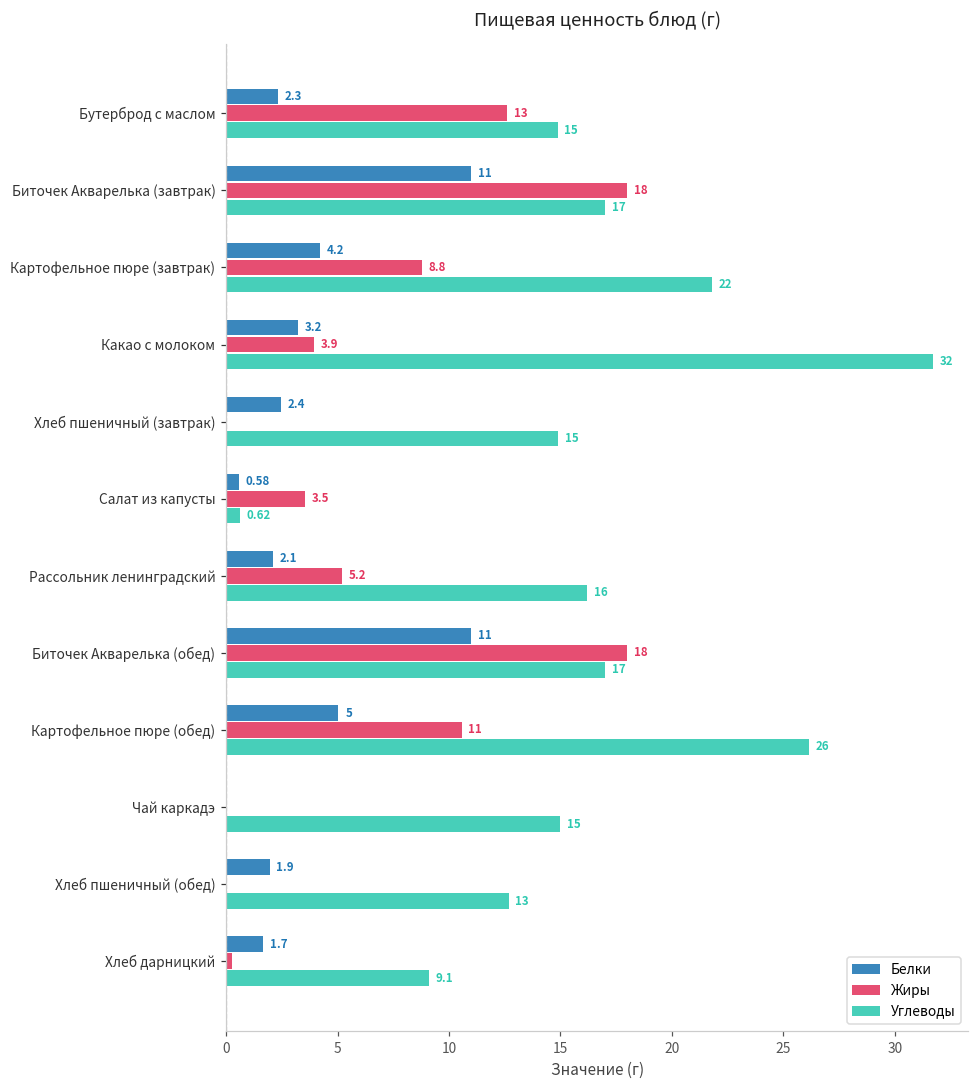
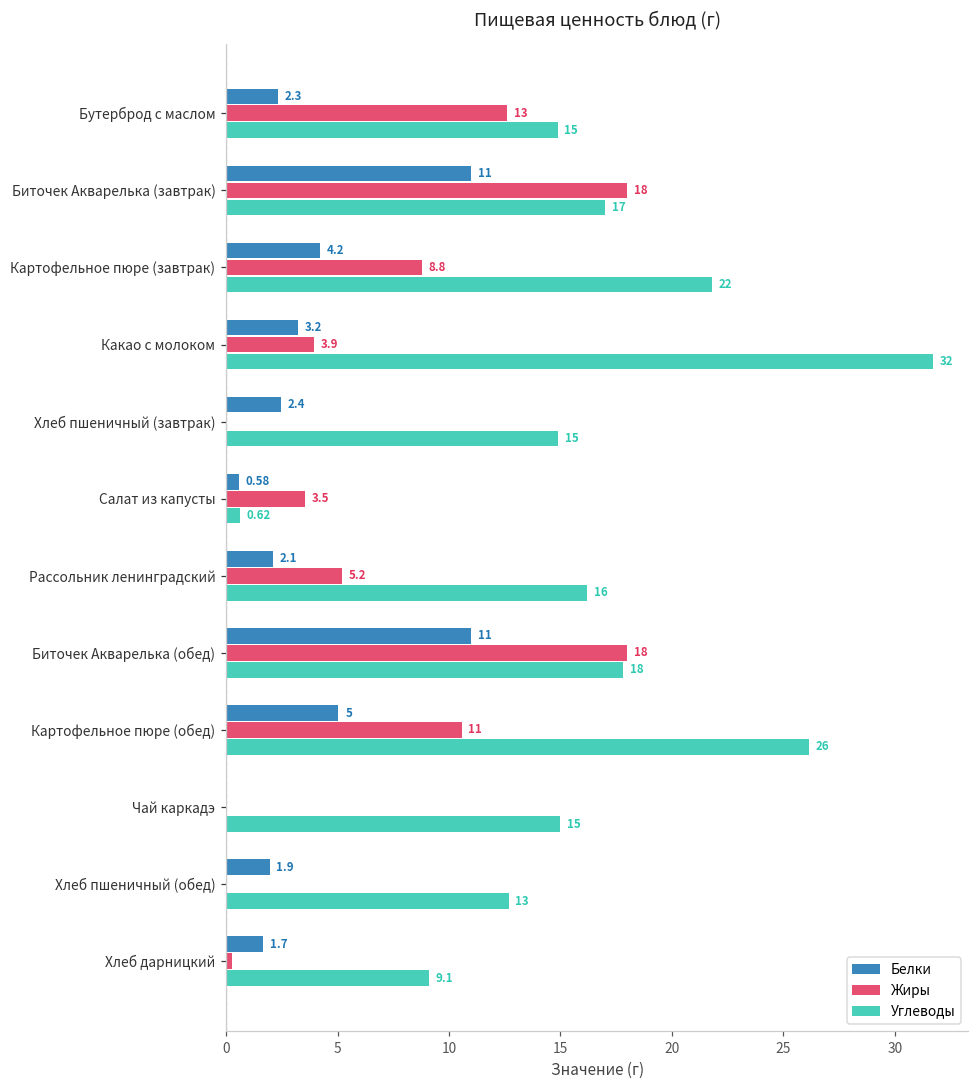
  {
    "Белки": {
      "Бутерброд с маслом": 2.3,
      "Биточек Акварелька (завтрак)": 11,
      "Картофельное пюре (завтрак)": 4.2,
      "Какао с молоком": 3.2,
      "Хлеб пшеничный (завтрак)": 2.4,
      "Салат из капусты": 0.58,
      "Рассольник ленинградский": 2.1,
      "Биточек Акварелька (обед)": 11,
      "Картофельное пюре (обед)": 5,
      "Хлеб пшеничный (обед)": 1.9,
      "Хлеб дарницкий": 1.7
    },
    "Жиры": {
      "Бутерброд с маслом": 13,
      "Биточек Акварелька (завтрак)": 18,
      "Картофельное пюре (завтрак)": 8.8,
      "Какао с молоком": 3.9,
      "Салат из капусты": 3.5,
      "Рассольник ленинградский": 5.2,
      "Биточек Акварелька (обед)": 18,
      "Картофельное пюре (обед)": 11
    },
    "Углеводы": {
      "Бутерброд с маслом": 15,
      "Биточек Акварелька (завтрак)": 17,
      "Картофельное пюре (завтрак)": 22,
      "Какао с молоком": 32,
      "Хлеб пшеничный (завтрак)": 15,
      "Салат из капусты": 0.62,
      "Рассольник ленинградский": 16,
-     "Биточек Акварелька (обед)": 17,
+     "Биточек Акварелька (обед)": 18,
      "Картофельное пюре (обед)": 26,
      "Чай каркадэ": 15,
      "Хлеб пшеничный (обед)": 13,
      "Хлеб дарницкий": 9.1
    }
  }
